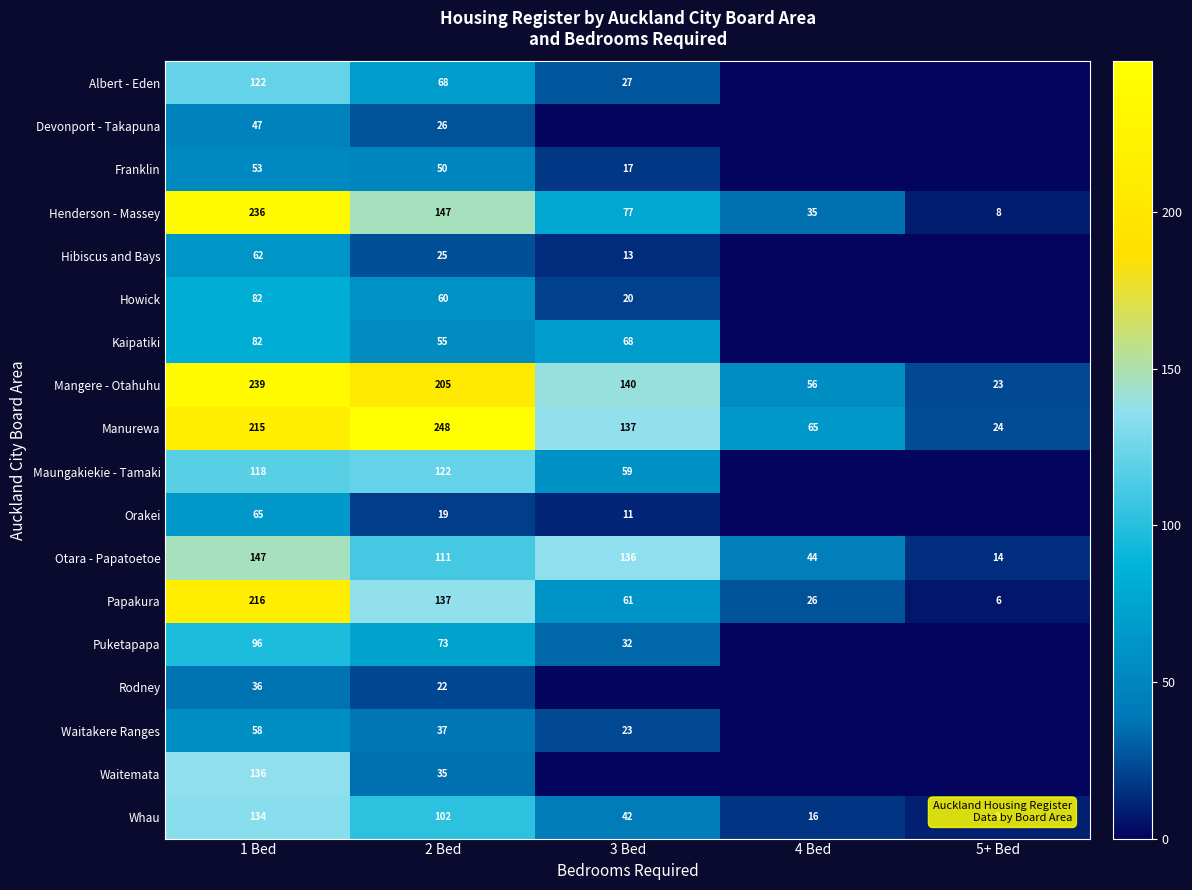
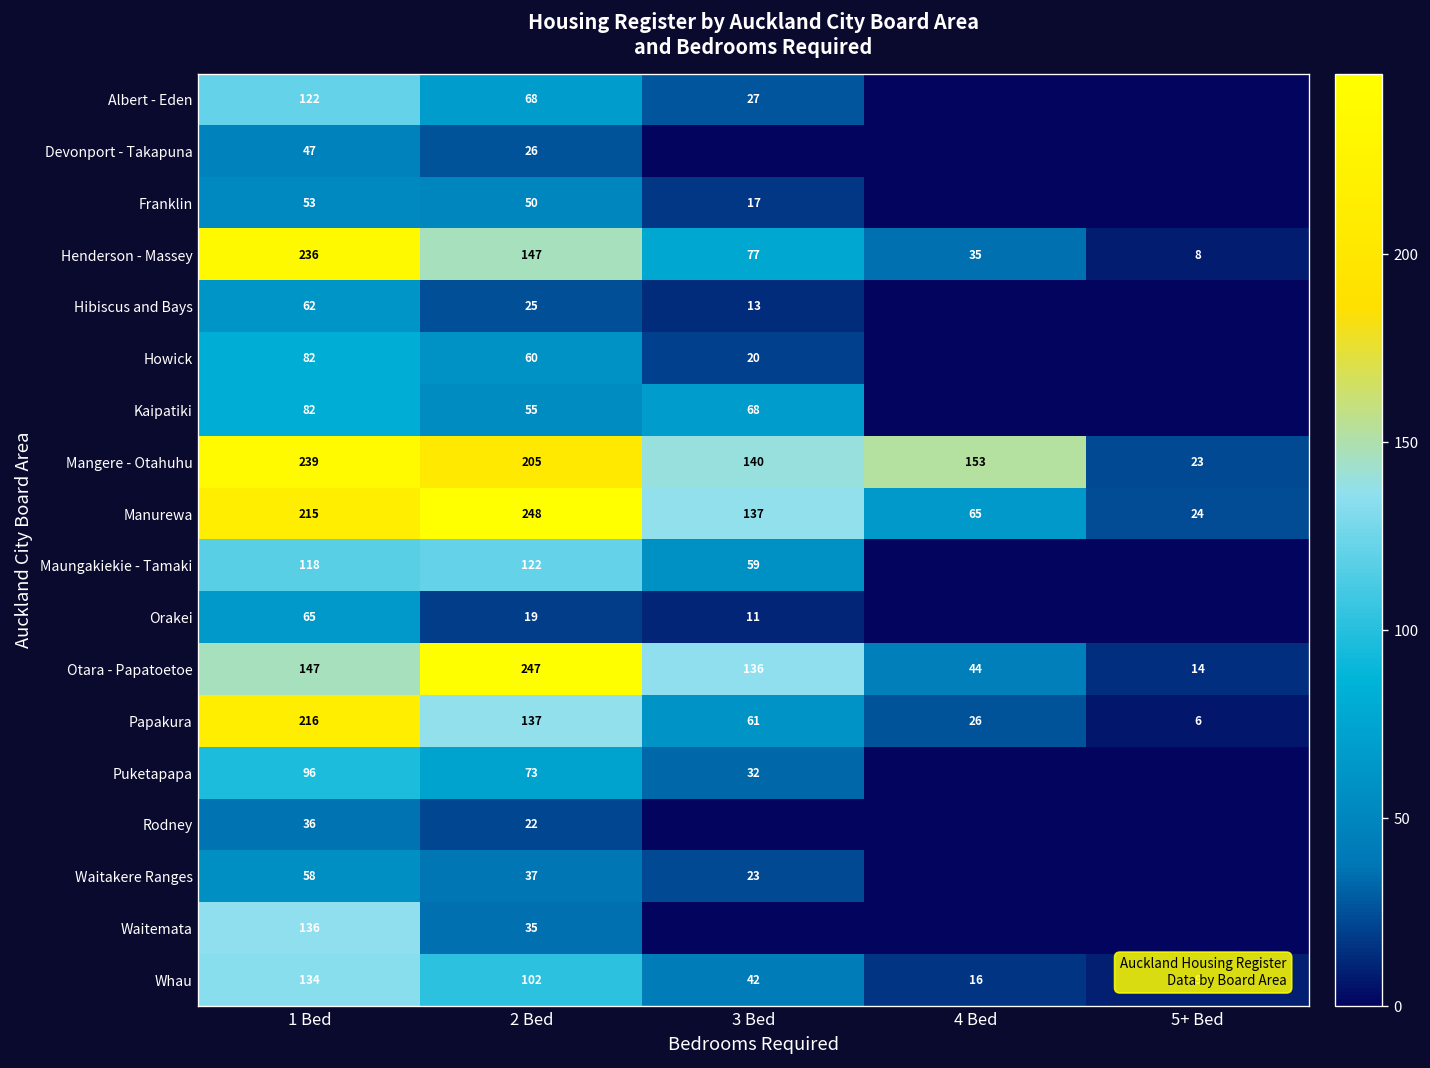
  {
    "Albert - Eden": {
      "1 Bed": 122,
      "2 Bed": 68,
      "3 Bed": 27
    },
    "Devonport - Takapuna": {
      "1 Bed": 47,
      "2 Bed": 26
    },
    "Franklin": {
      "1 Bed": 53,
      "2 Bed": 50,
      "3 Bed": 17
    },
    "Henderson - Massey": {
      "1 Bed": 236,
      "2 Bed": 147,
      "3 Bed": 77,
      "4 Bed": 35,
      "5+ Bed": 8
    },
    "Hibiscus and Bays": {
      "1 Bed": 62,
      "2 Bed": 25,
      "3 Bed": 13
    },
    "Howick": {
      "1 Bed": 82,
      "2 Bed": 60,
      "3 Bed": 20
    },
    "Kaipatiki": {
      "1 Bed": 82,
      "2 Bed": 55,
      "3 Bed": 68
    },
    "Mangere - Otahuhu": {
      "1 Bed": 239,
      "2 Bed": 205,
      "3 Bed": 140,
-     "4 Bed": 56,
+     "4 Bed": 153,
      "5+ Bed": 23
    },
    "Manurewa": {
      "1 Bed": 215,
      "2 Bed": 248,
      "3 Bed": 137,
      "4 Bed": 65,
      "5+ Bed": 24
    },
    "Maungakiekie - Tamaki": {
      "1 Bed": 118,
      "2 Bed": 122,
      "3 Bed": 59
    },
    "Orakei": {
      "1 Bed": 65,
      "2 Bed": 19,
      "3 Bed": 11
    },
    "Otara - Papatoetoe": {
      "1 Bed": 147,
-     "2 Bed": 111,
+     "2 Bed": 247,
      "3 Bed": 136,
      "4 Bed": 44,
      "5+ Bed": 14
    },
    "Papakura": {
      "1 Bed": 216,
      "2 Bed": 137,
      "3 Bed": 61,
      "4 Bed": 26,
      "5+ Bed": 6
    },
    "Puketapapa": {
      "1 Bed": 96,
      "2 Bed": 73,
      "3 Bed": 32
    },
    "Rodney": {
      "1 Bed": 36,
      "2 Bed": 22
    },
    "Waitakere Ranges": {
      "1 Bed": 58,
      "2 Bed": 37,
      "3 Bed": 23
    },
    "Waitemata": {
      "1 Bed": 136,
      "2 Bed": 35
    },
    "Whau": {
      "1 Bed": 134,
      "2 Bed": 102,
      "3 Bed": 42,
      "4 Bed": 16
    }
  }
